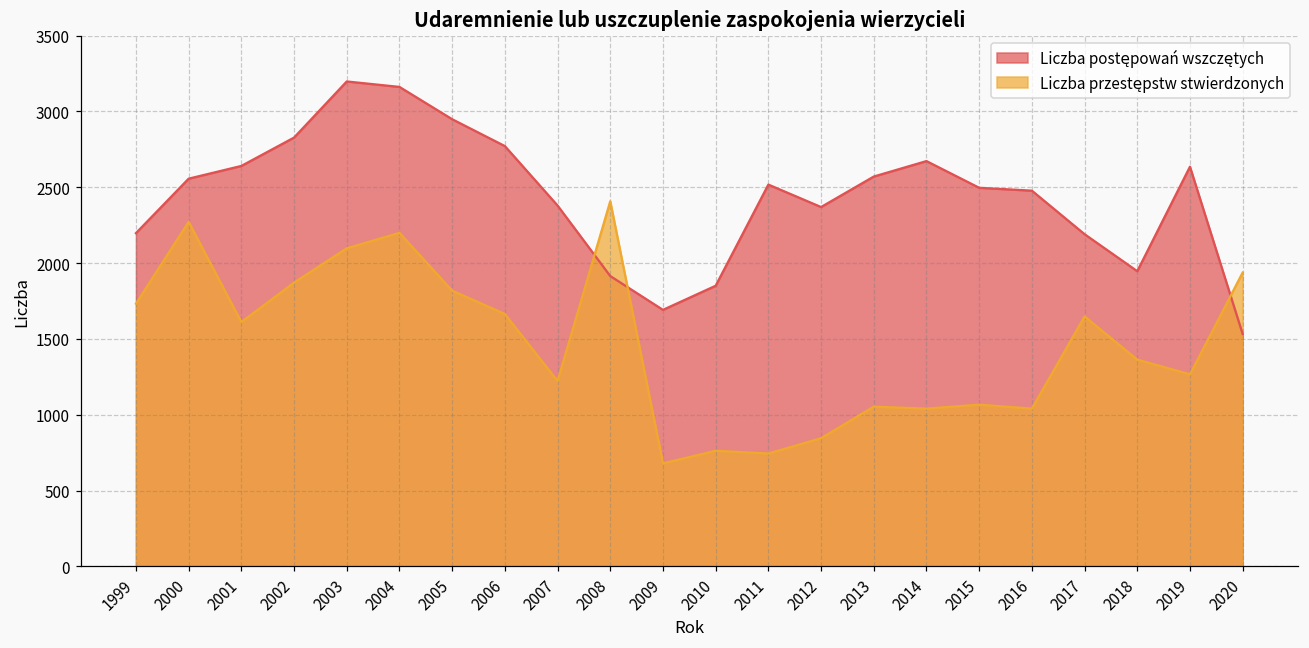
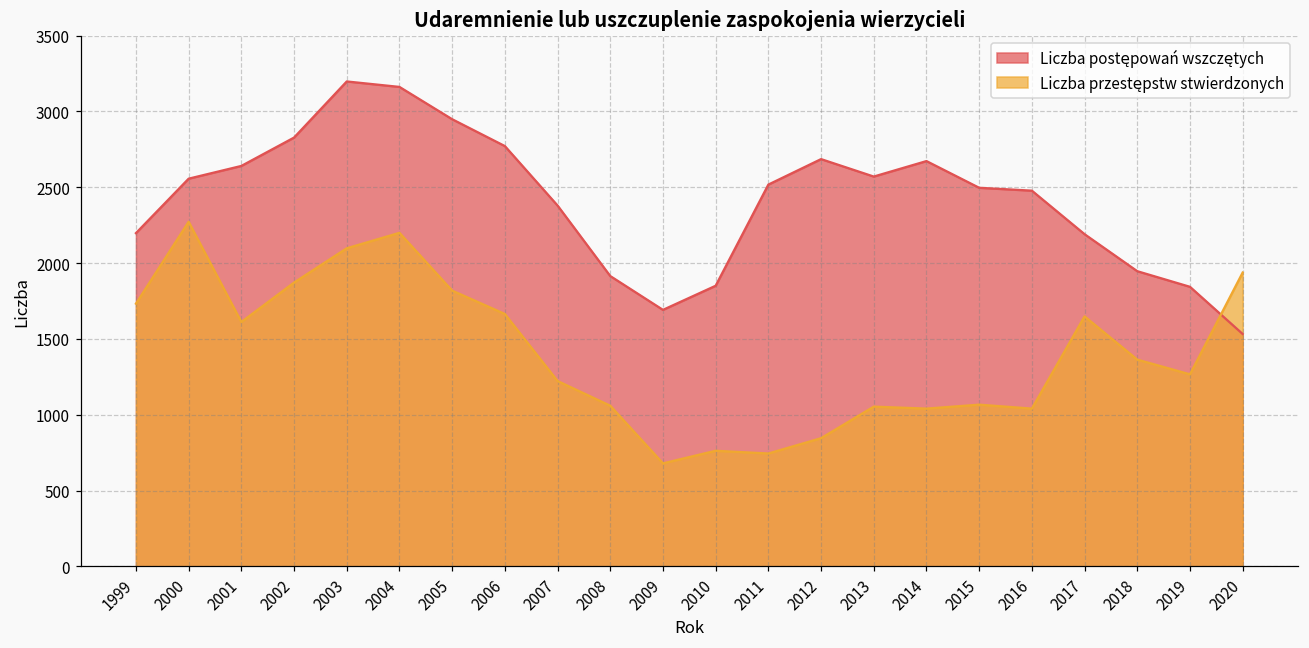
  {
    "Liczba postępowań wszczętych": {
      "1999": 2200,
      "2000": 2560,
      "2001": 2640,
      "2002": 2830,
      "2003": 3200,
      "2004": 3160,
      "2005": 2950,
      "2006": 2770,
      "2007": 2380,
      "2008": 1920,
      "2009": 1690,
      "2010": 1850,
      "2011": 2520,
-     "2012": 2370,
+     "2012": 2690,
      "2013": 2570,
      "2014": 2670,
      "2015": 2500,
      "2016": 2480,
      "2017": 2190,
      "2018": 1950,
-     "2019": 2640,
+     "2019": 1840,
      "2020": 1530
    },
    "Liczba przestępstw stwierdzonych": {
      "1999": 1730,
      "2000": 2270,
      "2001": 1610,
      "2002": 1870,
      "2003": 2100,
      "2004": 2200,
      "2005": 1820,
      "2006": 1670,
      "2007": 1220,
-     "2008": 2410,
+     "2008": 1060,
      "2009": 680,
      "2010": 760,
      "2011": 750,
      "2012": 850,
      "2013": 1050,
      "2014": 1040,
      "2015": 1070,
      "2016": 1040,
      "2017": 1650,
      "2018": 1360,
      "2019": 1270,
      "2020": 1940
    }
  }
